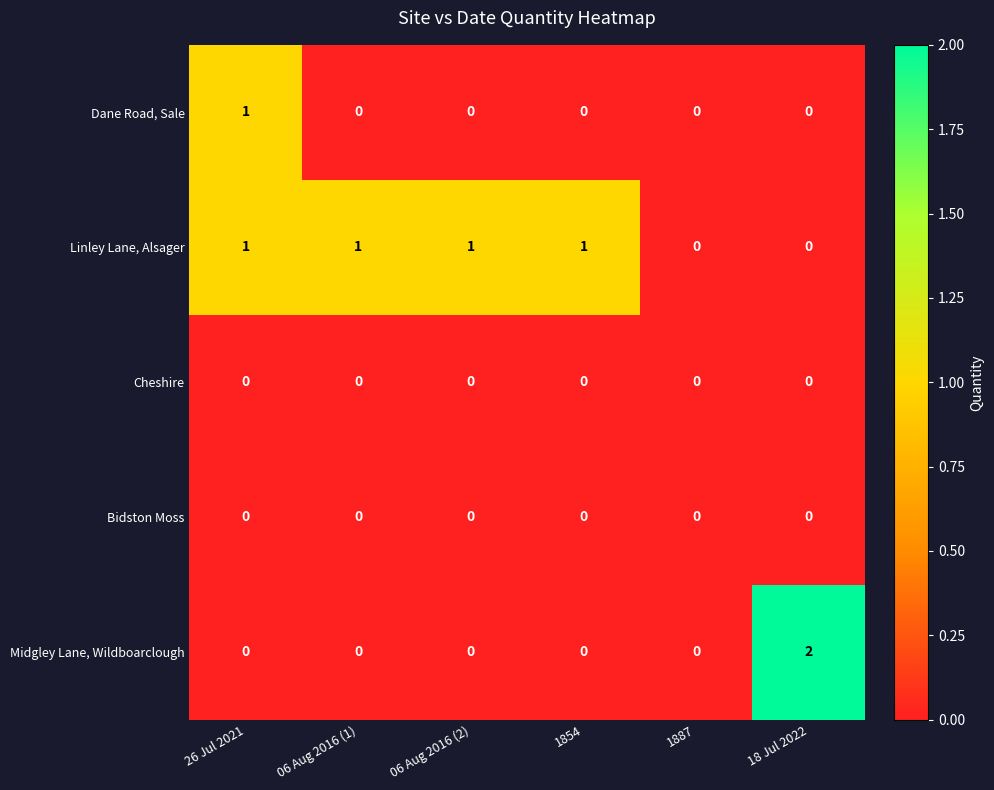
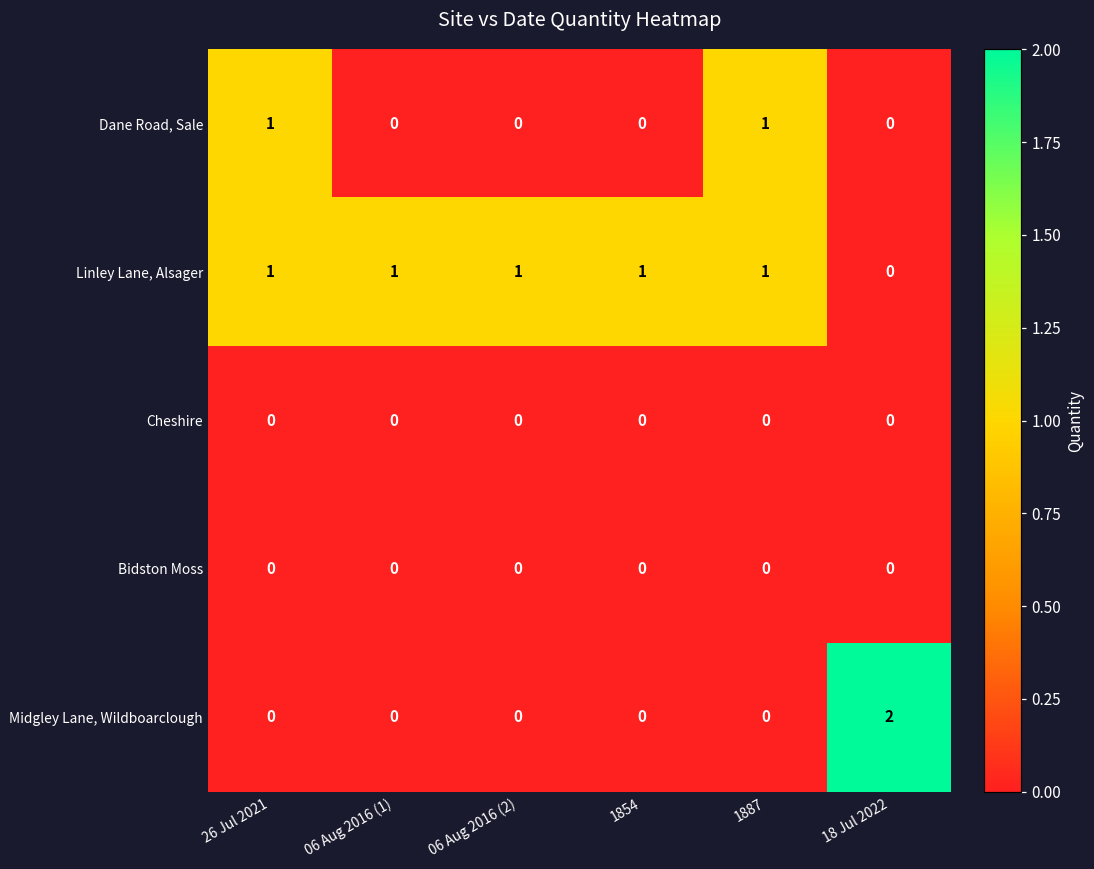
  {
    "Dane Road, Sale": {
      "26 Jul 2021": 1,
      "06 Aug 2016 (1)": 0,
      "06 Aug 2016 (2)": 0,
      "1854": 0,
-     "1887": 0,
+     "1887": 1,
      "18 Jul 2022": 0
    },
    "Linley Lane, Alsager": {
      "26 Jul 2021": 1,
      "06 Aug 2016 (1)": 1,
      "06 Aug 2016 (2)": 1,
      "1854": 1,
-     "1887": 0,
+     "1887": 1,
      "18 Jul 2022": 0
    },
    "Cheshire": {
      "26 Jul 2021": 0,
      "06 Aug 2016 (1)": 0,
      "06 Aug 2016 (2)": 0,
      "1854": 0,
      "1887": 0,
      "18 Jul 2022": 0
    },
    "Bidston Moss": {
      "26 Jul 2021": 0,
      "06 Aug 2016 (1)": 0,
      "06 Aug 2016 (2)": 0,
      "1854": 0,
      "1887": 0,
      "18 Jul 2022": 0
    },
    "Midgley Lane, Wildboarclough": {
      "26 Jul 2021": 0,
      "06 Aug 2016 (1)": 0,
      "06 Aug 2016 (2)": 0,
      "1854": 0,
      "1887": 0,
      "18 Jul 2022": 2
    }
  }
